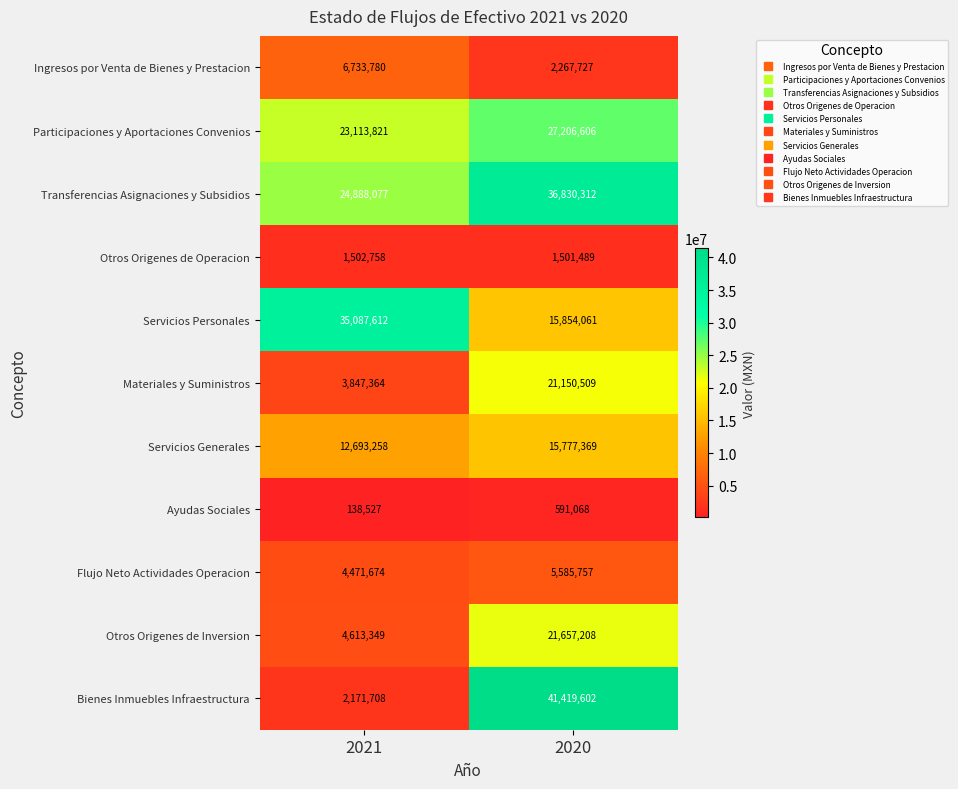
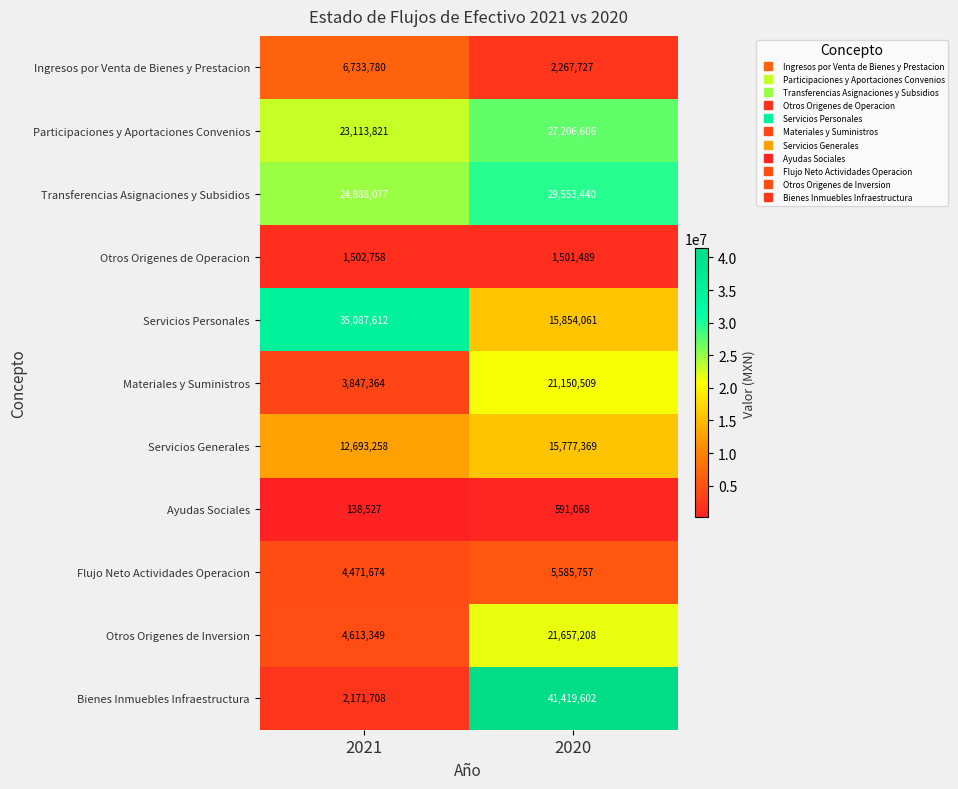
  {
    "Ingresos por Venta de Bienes y Prestacion": {
      "2021": "6,733,780",
      "2020": "2,267,727"
    },
    "Participaciones y Aportaciones Convenios": {
      "2021": "23,113,821",
      "2020": "27,206,606"
    },
    "Transferencias Asignaciones y Subsidios": {
      "2021": "24,888,077",
-     "2020": "36,830,312"
+     "2020": "29,553,440"
    },
    "Otros Origenes de Operacion": {
      "2021": "1,502,758",
      "2020": "1,501,489"
    },
    "Servicios Personales": {
      "2021": "35,087,612",
      "2020": "15,854,061"
    },
    "Materiales y Suministros": {
      "2021": "3,847,364",
      "2020": "21,150,509"
    },
    "Servicios Generales": {
      "2021": "12,693,258",
      "2020": "15,777,369"
    },
    "Ayudas Sociales": {
      "2021": "138,527",
      "2020": "591,068"
    },
    "Flujo Neto Actividades Operacion": {
      "2021": "4,471,674",
      "2020": "5,585,757"
    },
    "Otros Origenes de Inversion": {
      "2021": "4,613,349",
      "2020": "21,657,208"
    },
    "Bienes Inmuebles Infraestructura": {
      "2021": "2,171,708",
      "2020": "41,419,602"
    }
  }
